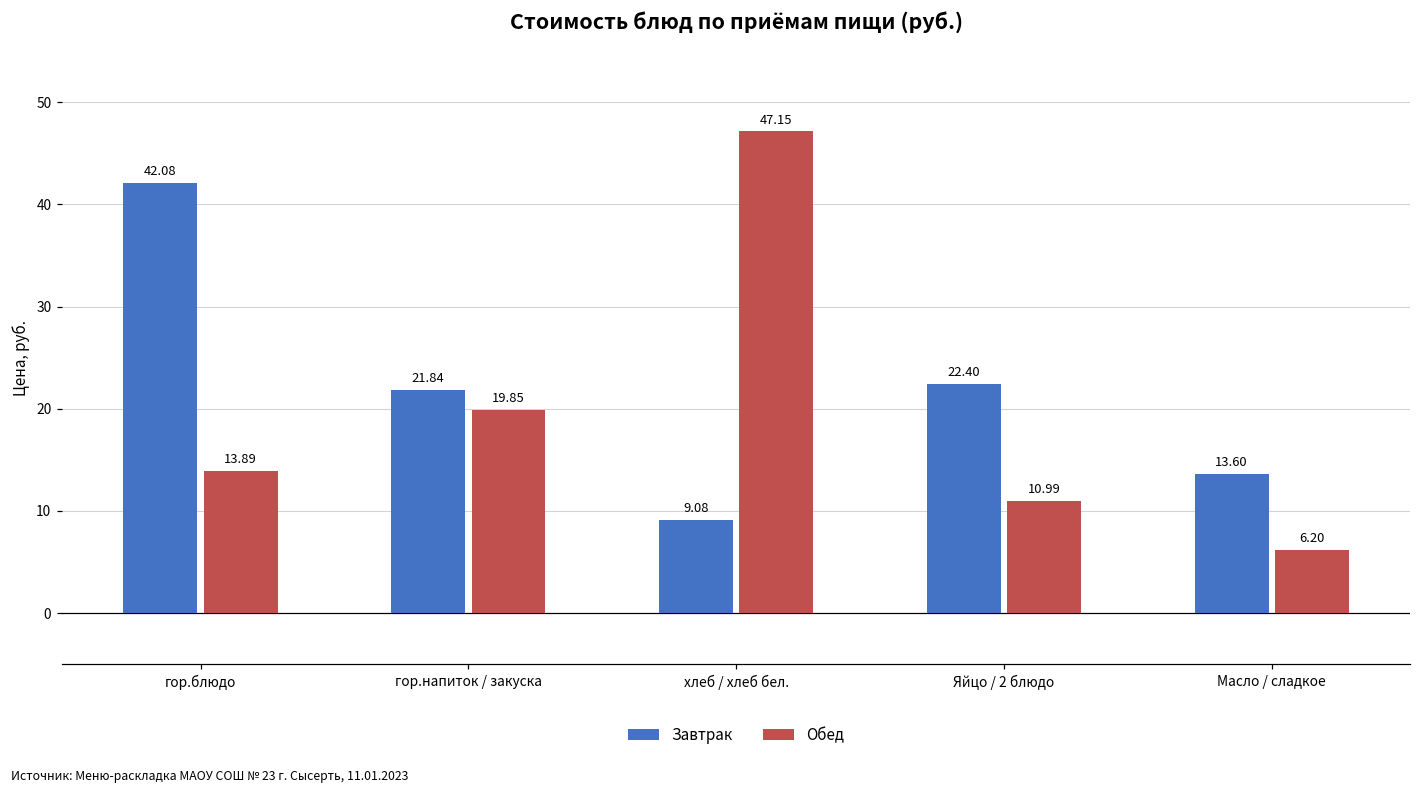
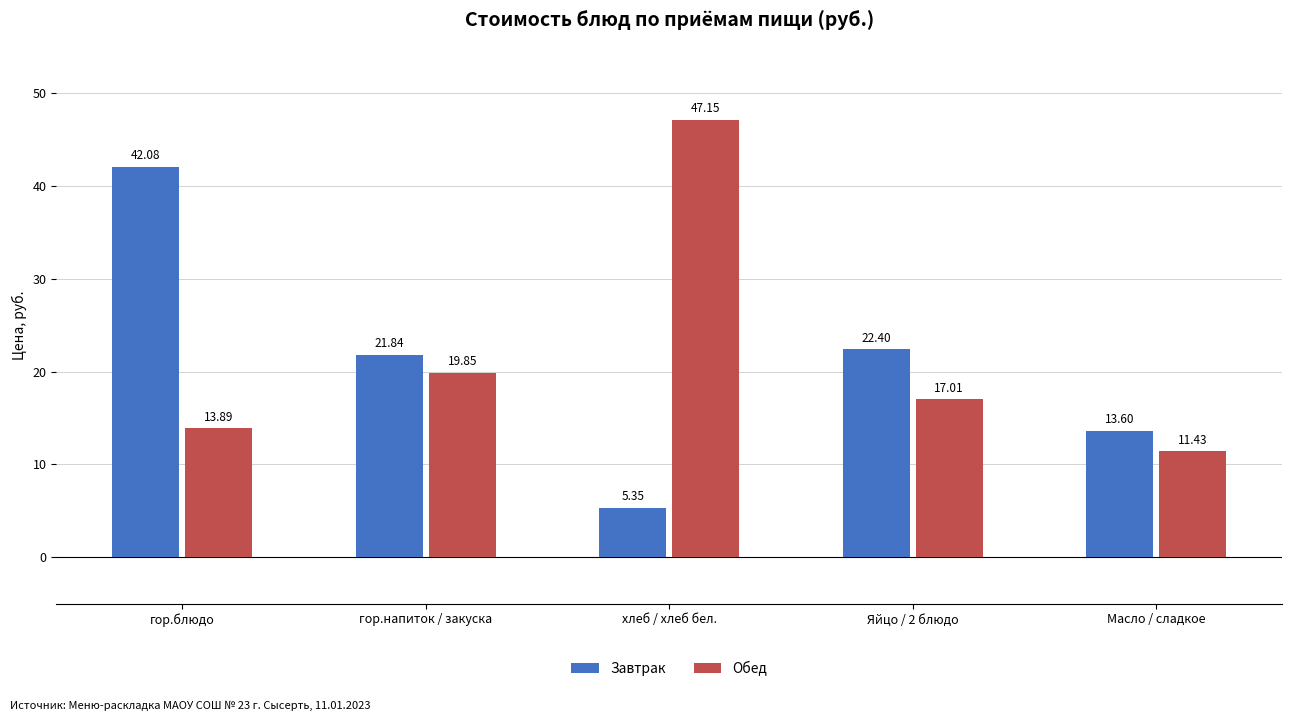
  {
    "Завтрак": {
      "гор.блюдо": 42.08,
      "гор.напиток / закуска": 21.84,
-     "хлеб / хлеб бел.": 9.08,
+     "хлеб / хлеб бел.": 5.35,
      "Яйцо / 2 блюдо": 22.40,
      "Масло / сладкое": 13.60
    },
    "Обед": {
      "гор.блюдо": 13.89,
      "гор.напиток / закуска": 19.85,
      "хлеб / хлеб бел.": 47.15,
-     "Яйцо / 2 блюдо": 10.99,
-     "Масло / сладкое": 6.20
+     "Яйцо / 2 блюдо": 17.01,
+     "Масло / сладкое": 11.43
    }
  }
